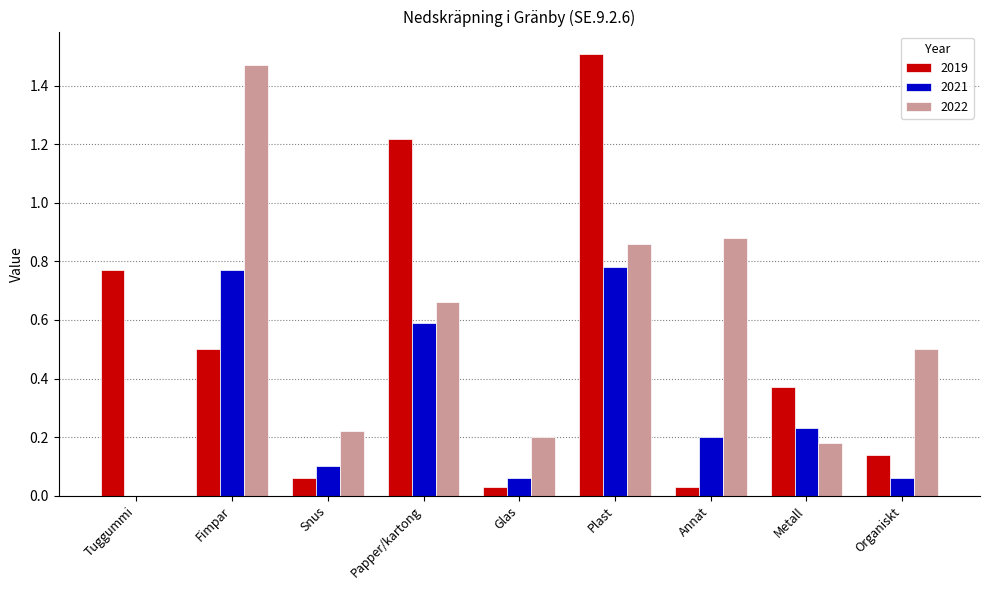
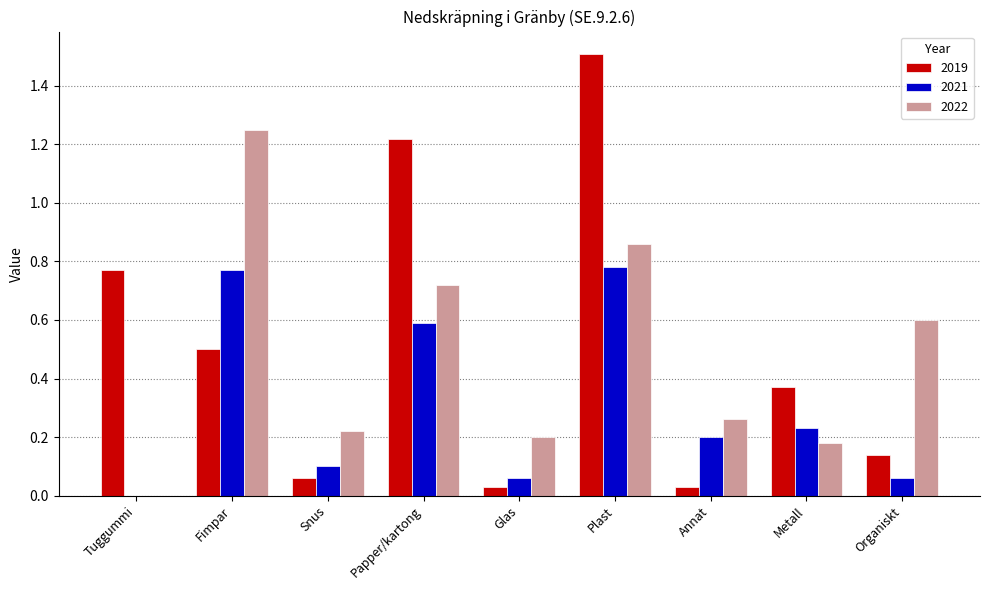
  {
    "2019": {
      "Tuggummi": 0.77,
      "Fimpar": 0.50,
      "Snus": 0.06,
      "Papper/kartong": 1.22,
      "Glas": 0.03,
      "Plast": 1.51,
      "Annat": 0.03,
      "Metall": 0.37,
      "Organiskt": 0.14
    },
    "2021": {
      "Tuggummi": 0.00,
      "Fimpar": 0.77,
      "Snus": 0.10,
      "Papper/kartong": 0.59,
      "Glas": 0.06,
      "Plast": 0.78,
      "Annat": 0.20,
      "Metall": 0.23,
      "Organiskt": 0.06
    },
    "2022": {
      "Tuggummi": 0.00,
-     "Fimpar": 1.47,
+     "Fimpar": 1.25,
      "Snus": 0.22,
-     "Papper/kartong": 0.66,
+     "Papper/kartong": 0.72,
      "Glas": 0.20,
      "Plast": 0.86,
-     "Annat": 0.88,
+     "Annat": 0.26,
      "Metall": 0.18,
-     "Organiskt": 0.5
+     "Organiskt": 0.6
    }
  }
